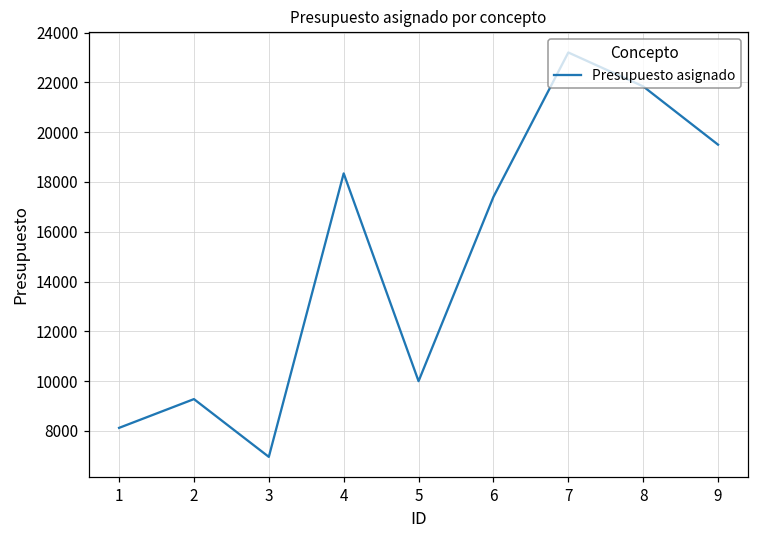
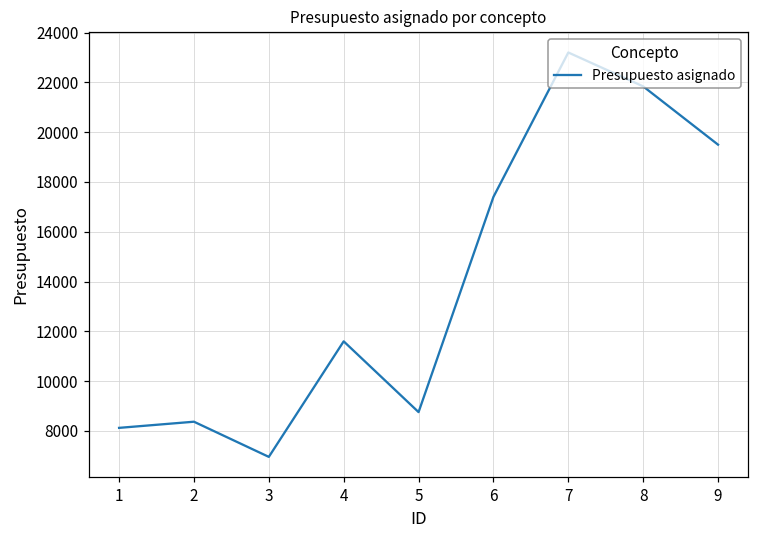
  {
    "1": 8100,
-   "2": 9300,
+   "2": 8400,
    "3": 7000,
-   "4": 18300,
-   "5": 10000,
+   "4": 11600,
+   "5": 8800,
    "6": 17400,
    "9": 19500
  }
